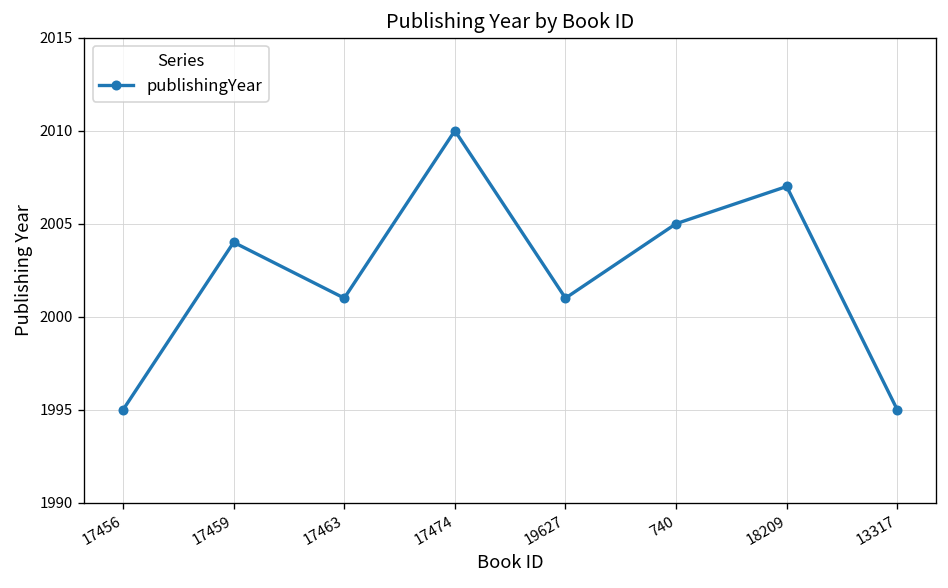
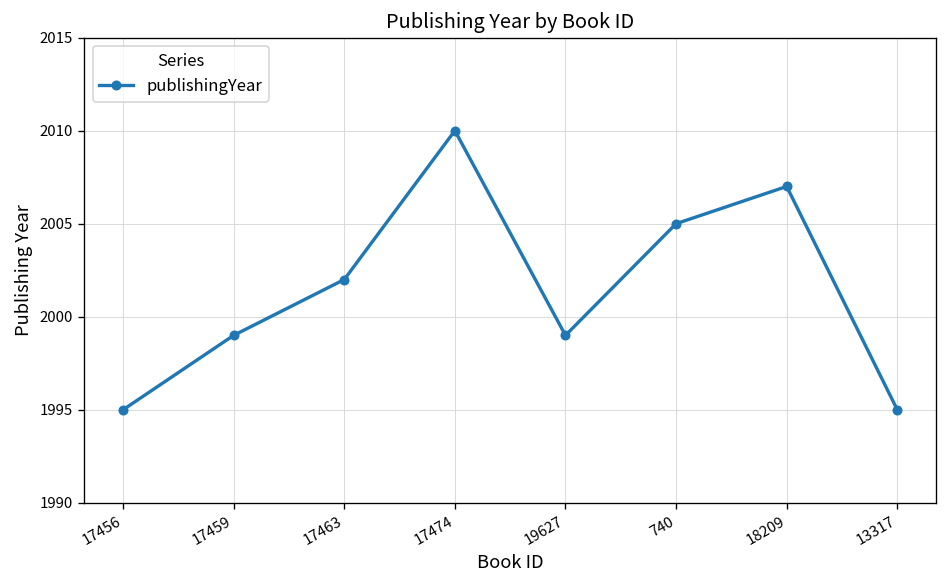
  {
    "17456": 1995,
-   "17459": 2004,
-   "17463": 2001,
+   "17459": 1999,
+   "17463": 2002,
    "17474": 2010,
-   "19627": 2001,
+   "19627": 1999,
    "740": 2005,
    "18209": 2007,
    "13317": 1995
  }
